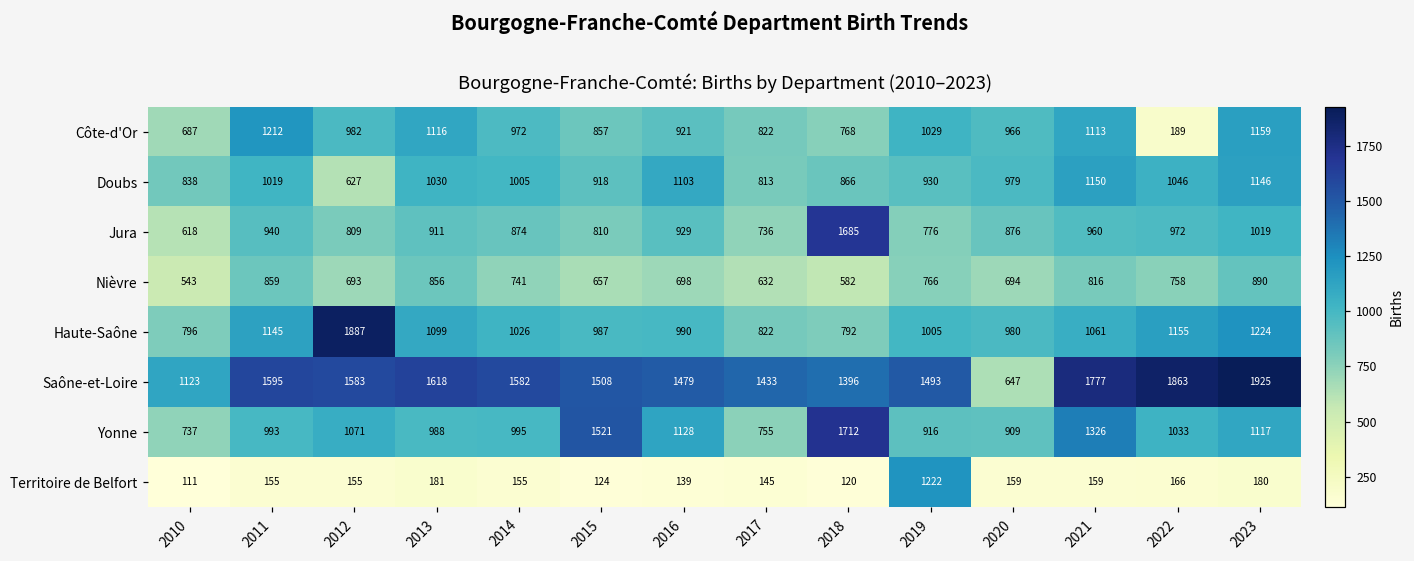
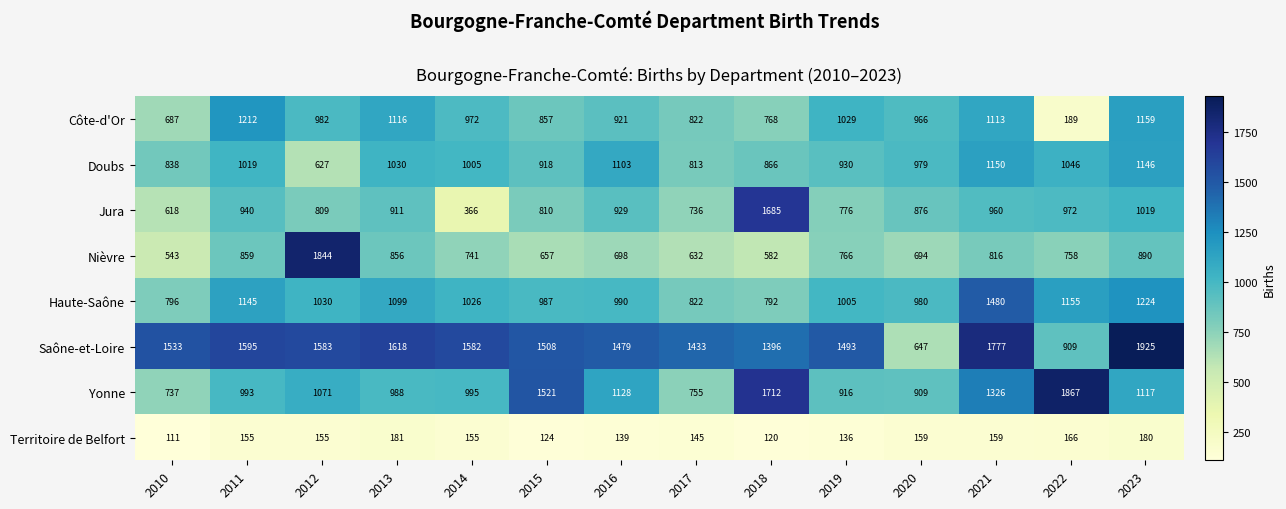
  {
    "Côte-d'Or": {
      "2010": 687,
      "2011": 1212,
      "2012": 982,
      "2013": 1116,
      "2014": 972,
      "2015": 857,
      "2016": 921,
      "2017": 822,
      "2018": 768,
      "2019": 1029,
      "2020": 966,
      "2021": 1113,
      "2022": 189,
      "2023": 1159
    },
    "Doubs": {
      "2010": 838,
      "2011": 1019,
      "2012": 627,
      "2013": 1030,
      "2014": 1005,
      "2015": 918,
      "2016": 1103,
      "2017": 813,
      "2018": 866,
      "2019": 930,
      "2020": 979,
      "2021": 1150,
      "2022": 1046,
      "2023": 1146
    },
    "Jura": {
      "2010": 618,
      "2011": 940,
      "2012": 809,
      "2013": 911,
-     "2014": 874,
+     "2014": 366,
      "2015": 810,
      "2016": 929,
      "2017": 736,
      "2018": 1685,
      "2019": 776,
      "2020": 876,
      "2021": 960,
      "2022": 972,
      "2023": 1019
    },
    "Nièvre": {
      "2010": 543,
      "2011": 859,
-     "2012": 693,
+     "2012": 1844,
      "2013": 856,
      "2014": 741,
      "2015": 657,
      "2016": 698,
      "2017": 632,
      "2018": 582,
      "2019": 766,
      "2020": 694,
      "2021": 816,
      "2022": 758,
      "2023": 890
    },
    "Haute-Saône": {
      "2010": 796,
      "2011": 1145,
-     "2012": 1887,
+     "2012": 1030,
      "2013": 1099,
      "2014": 1026,
      "2015": 987,
      "2016": 990,
      "2017": 822,
      "2018": 792,
      "2019": 1005,
      "2020": 980,
-     "2021": 1061,
+     "2021": 1480,
      "2022": 1155,
      "2023": 1224
    },
    "Saône-et-Loire": {
-     "2010": 1123,
+     "2010": 1533,
      "2011": 1595,
      "2012": 1583,
      "2013": 1618,
      "2014": 1582,
      "2015": 1508,
      "2016": 1479,
      "2017": 1433,
      "2018": 1396,
      "2019": 1493,
      "2020": 647,
      "2021": 1777,
-     "2022": 1863,
+     "2022": 909,
      "2023": 1925
    },
    "Yonne": {
      "2010": 737,
      "2011": 993,
      "2012": 1071,
      "2013": 988,
      "2014": 995,
      "2015": 1521,
      "2016": 1128,
      "2017": 755,
      "2018": 1712,
      "2019": 916,
      "2020": 909,
      "2021": 1326,
-     "2022": 1033,
+     "2022": 1867,
      "2023": 1117
    },
    "Territoire de Belfort": {
      "2010": 111,
      "2011": 155,
      "2012": 155,
      "2013": 181,
      "2014": 155,
      "2015": 124,
      "2016": 139,
      "2017": 145,
      "2018": 120,
-     "2019": 1222,
+     "2019": 136,
      "2020": 159,
      "2021": 159,
      "2022": 166,
      "2023": 180
    }
  }
